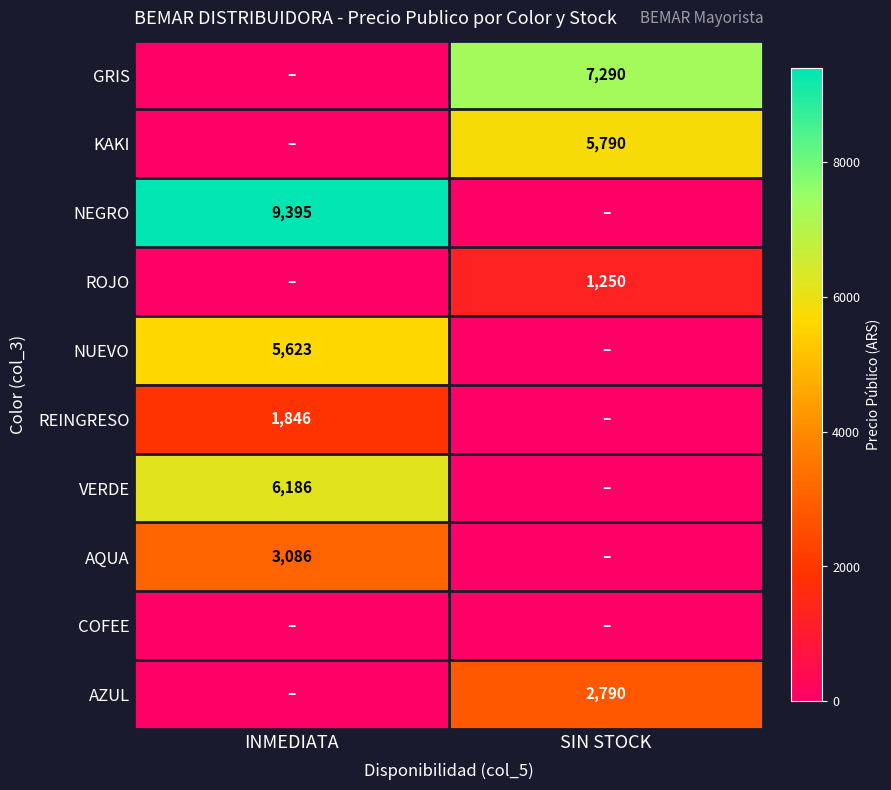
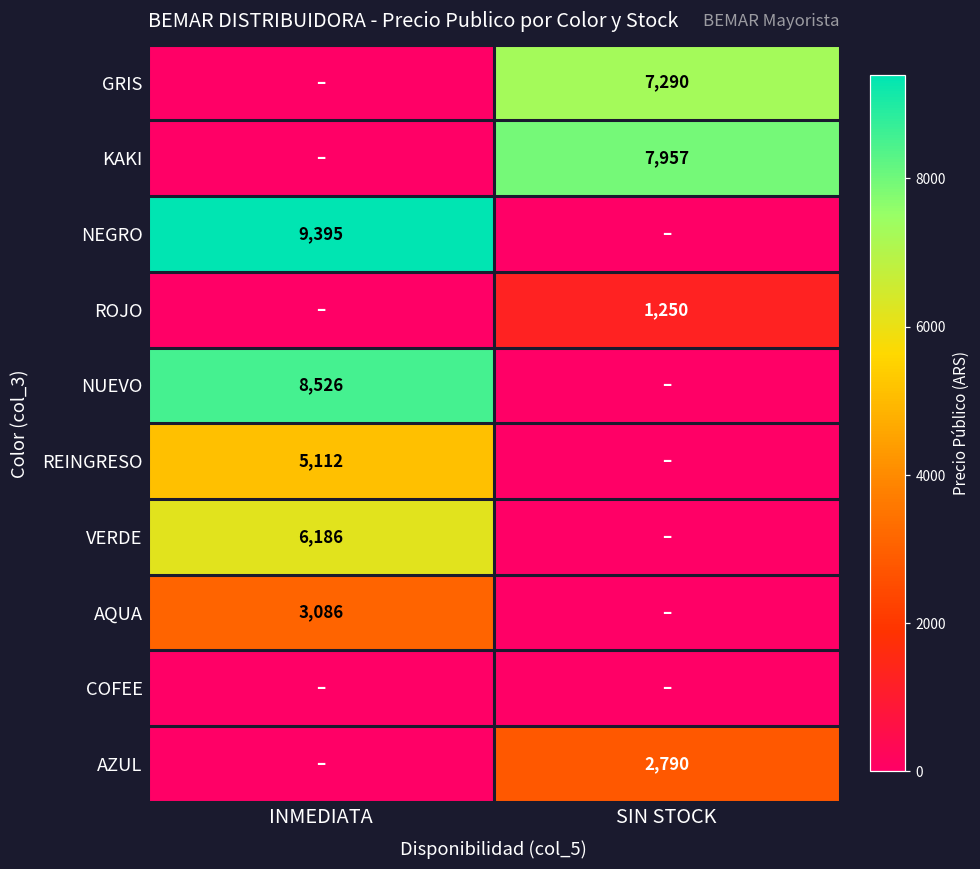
  {
    "GRIS": {
      "SIN STOCK": "7,290"
    },
    "KAKI": {
-     "SIN STOCK": "5,790"
+     "SIN STOCK": "7,957"
    },
    "NEGRO": {
      "INMEDIATA": "9,395"
    },
    "ROJO": {
      "SIN STOCK": "1,250"
    },
    "NUEVO": {
-     "INMEDIATA": "5,623"
+     "INMEDIATA": "8,526"
    },
    "REINGRESO": {
-     "INMEDIATA": "1,846"
+     "INMEDIATA": "5,112"
    },
    "VERDE": {
      "INMEDIATA": "6,186"
    },
    "AQUA": {
      "INMEDIATA": "3,086"
    },
    "AZUL": {
      "SIN STOCK": "2,790"
    }
  }
